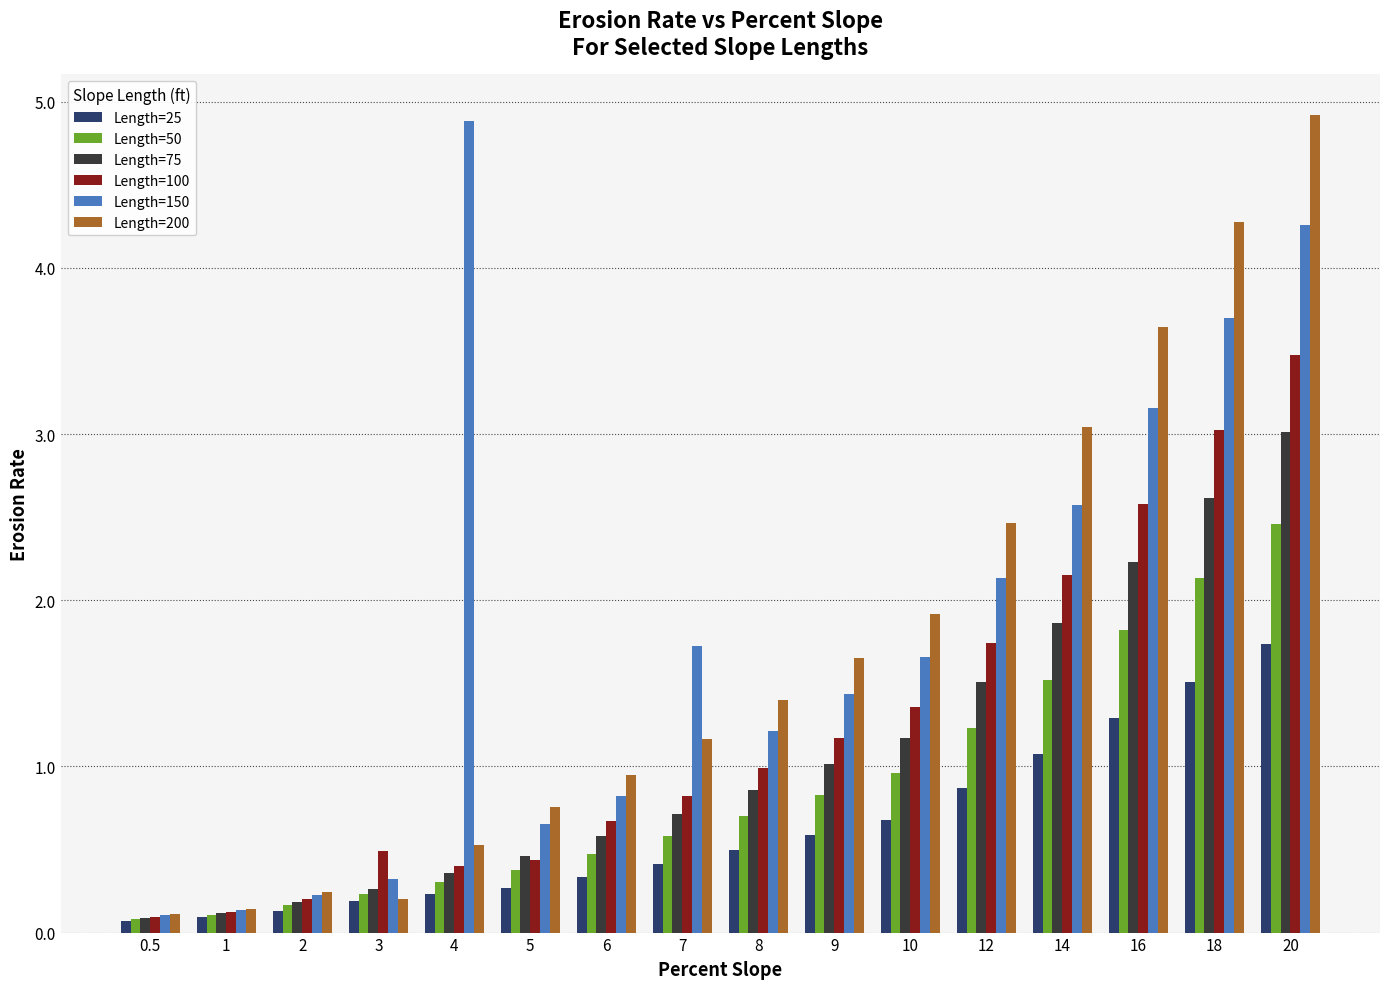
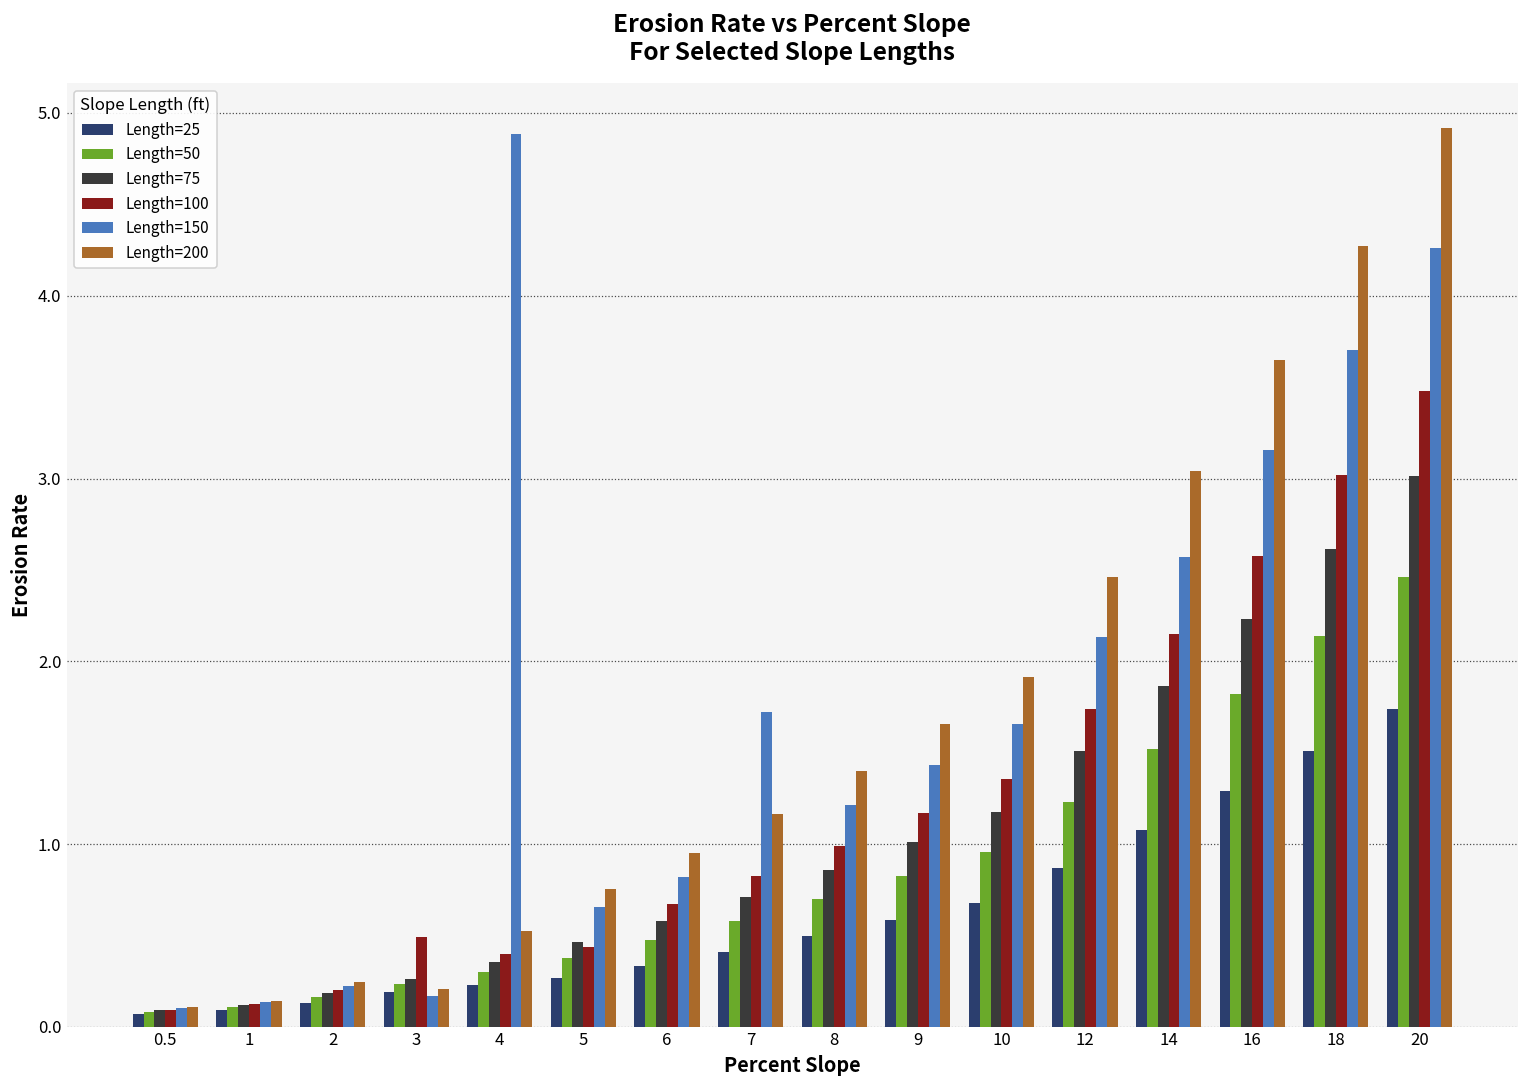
  {
    "Length=50": {
      "0.5": 0.08,
      "1": 0.11,
      "2": 0.16,
      "3": 0.23,
      "4": 0.30,
      "5": 0.38,
      "6": 0.47,
      "7": 0.58,
      "8": 0.70,
      "9": 0.83,
      "10": 0.96,
      "12": 1.23,
      "14": 1.52,
      "16": 1.82,
      "18": 2.14,
      "20": 2.46
    },
    "Length=100": {
      "0.5": 0.10,
      "1": 0.12,
      "2": 0.20,
      "3": 0.49,
      "4": 0.40,
      "5": 0.43,
      "6": 0.67,
      "7": 0.82,
      "8": 0.99,
      "9": 1.17,
      "10": 1.35,
      "12": 1.74,
      "14": 2.15,
      "16": 2.58,
      "18": 3.02,
      "20": 3.48
    },
    "Length=150": {
      "0.5": 0.10,
      "1": 0.14,
      "2": 0.23,
-     "3": 0.32,
+     "3": 0.17,
      "4": 4.89,
      "5": 0.65,
      "6": 0.82,
      "7": 1.72,
      "8": 1.21,
      "9": 1.43,
      "10": 1.66,
      "12": 2.13,
      "14": 2.57,
      "16": 3.16,
      "18": 3.70,
      "20": 4.26
    },
    "Length=200": {
      "0.5": 0.11,
      "1": 0.14,
      "2": 0.25,
      "3": 0.20,
      "4": 0.53,
      "5": 0.76,
      "6": 0.95,
      "7": 1.16,
      "8": 1.40,
      "9": 1.66,
      "10": 1.92,
      "12": 2.46,
      "14": 3.04,
      "16": 3.65,
      "18": 4.27,
      "20": 4.92
    }
  }
